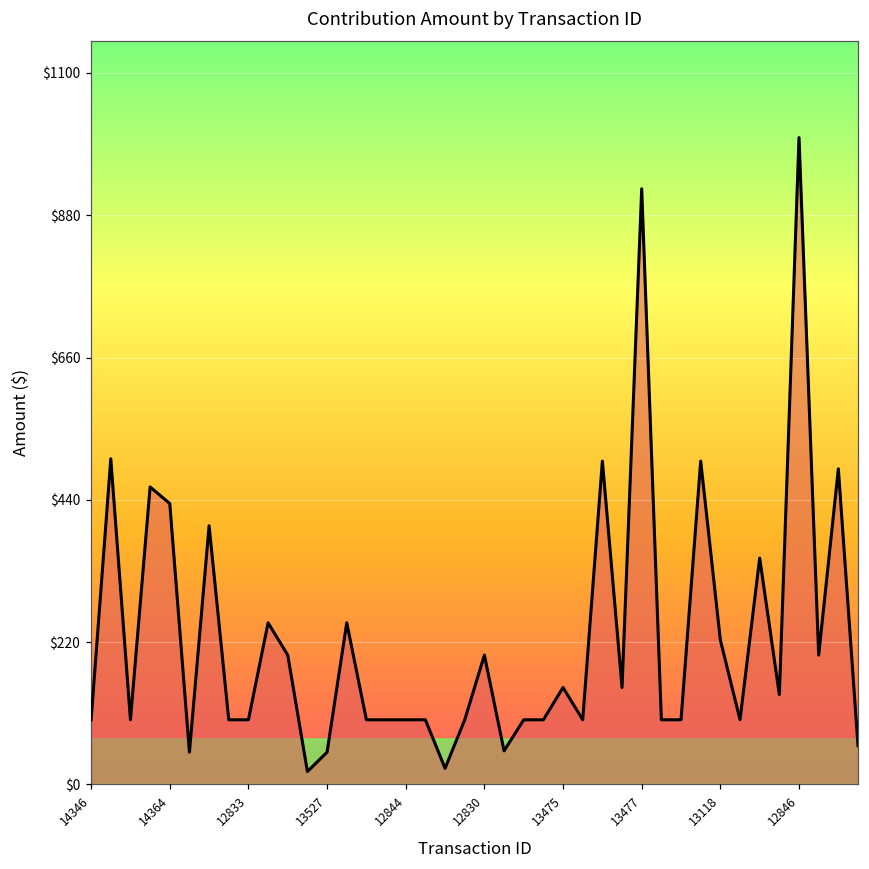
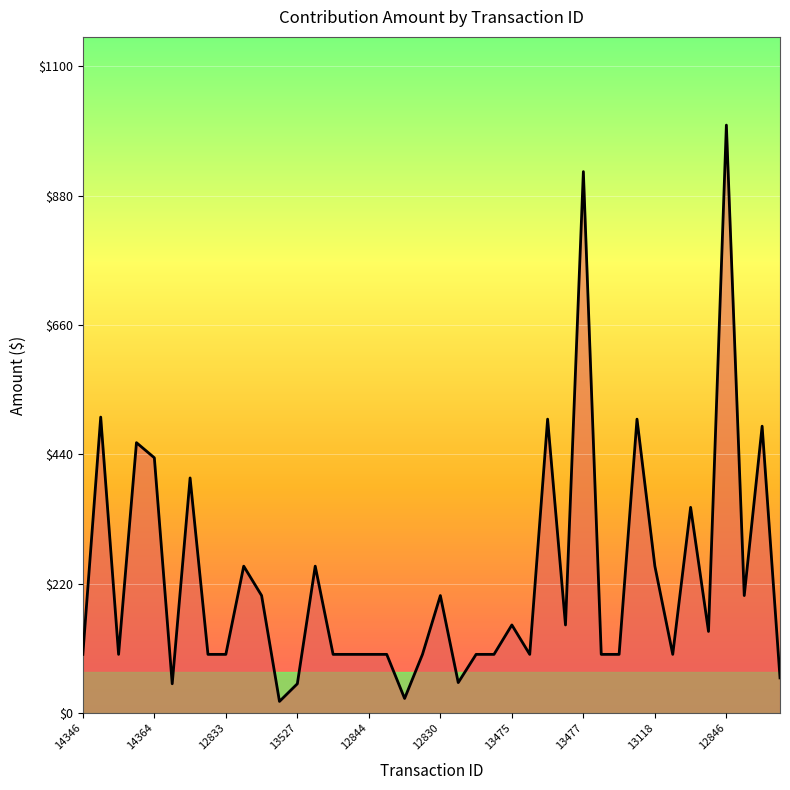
  {
    "14346": "$100",
    "14364": "$430",
    "12833": "$100",
    "12844": "$100",
    "12830": "$200",
    "13475": "$150",
    "13477": "$920",
-   "13118": "$220",
+   "13118": "$250",
    "12846": "$1000"
  }
